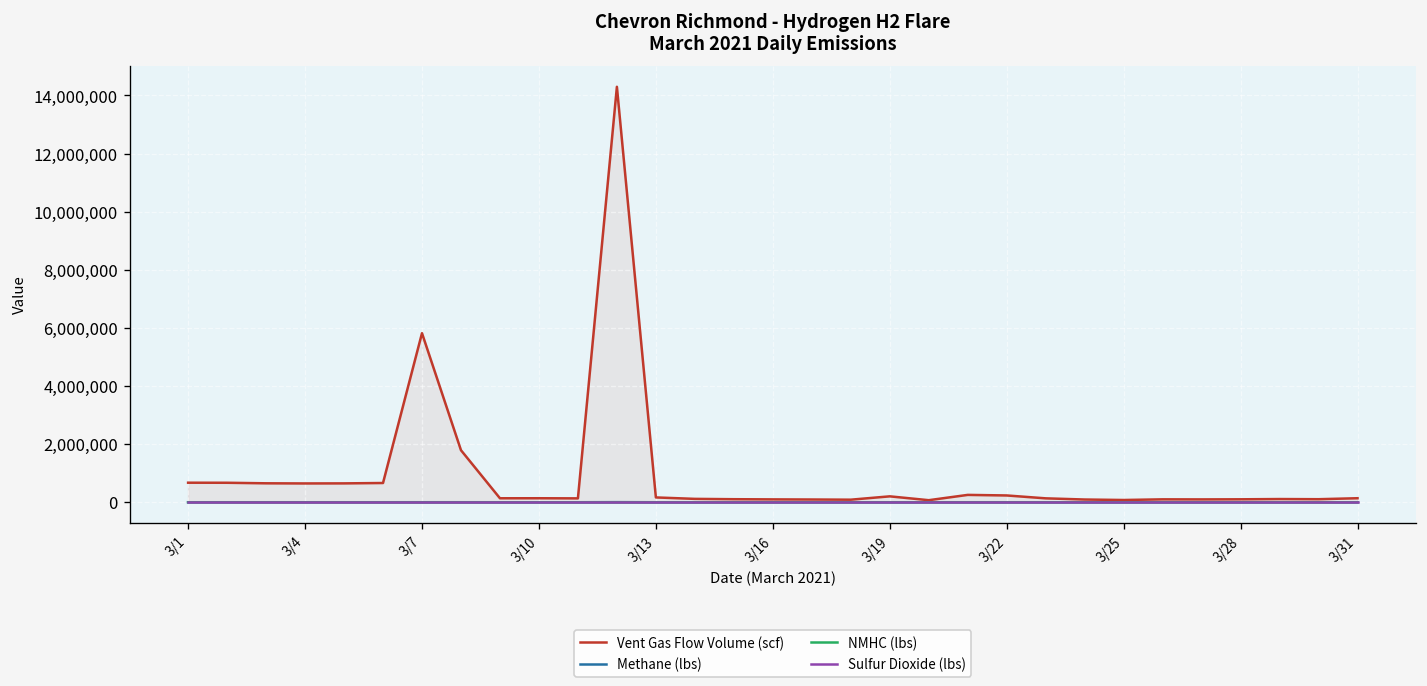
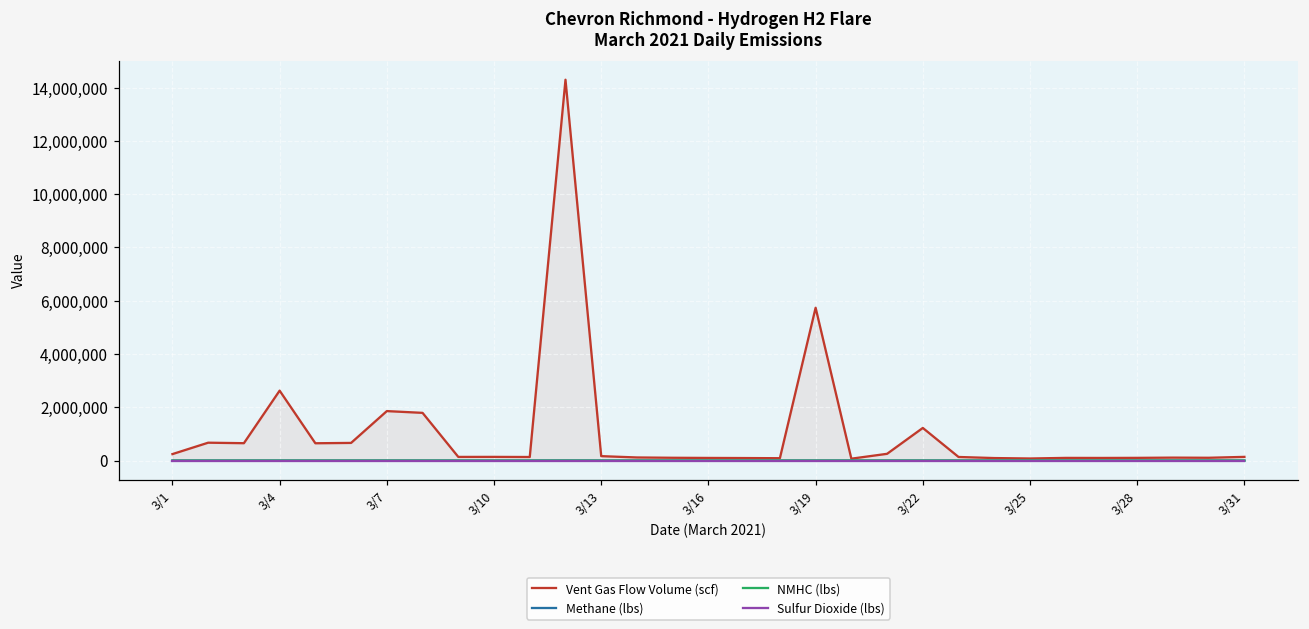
  {
    "Vent Gas Flow Volume (scf)": {
-     "3/1": "700,000",
-     "3/4": "600,000",
-     "3/7": "5,800,000",
+     "3/1": "200,000",
+     "3/4": "2,600,000",
+     "3/7": "1,900,000",
      "3/10": "100,000",
      "3/13": "200,000",
-     "3/19": "200,000",
-     "3/22": "200,000",
+     "3/19": "5,700,000",
+     "3/22": "1,200,000",
      "3/31": "100,000"
    },
    "Sulfur Dioxide (lbs)": {
      "3/1": "0",
      "3/4": "0",
      "3/7": "0",
      "3/10": "0",
      "3/13": "0",
      "3/19": "0",
      "3/22": "0",
      "3/31": "0"
    }
  }
